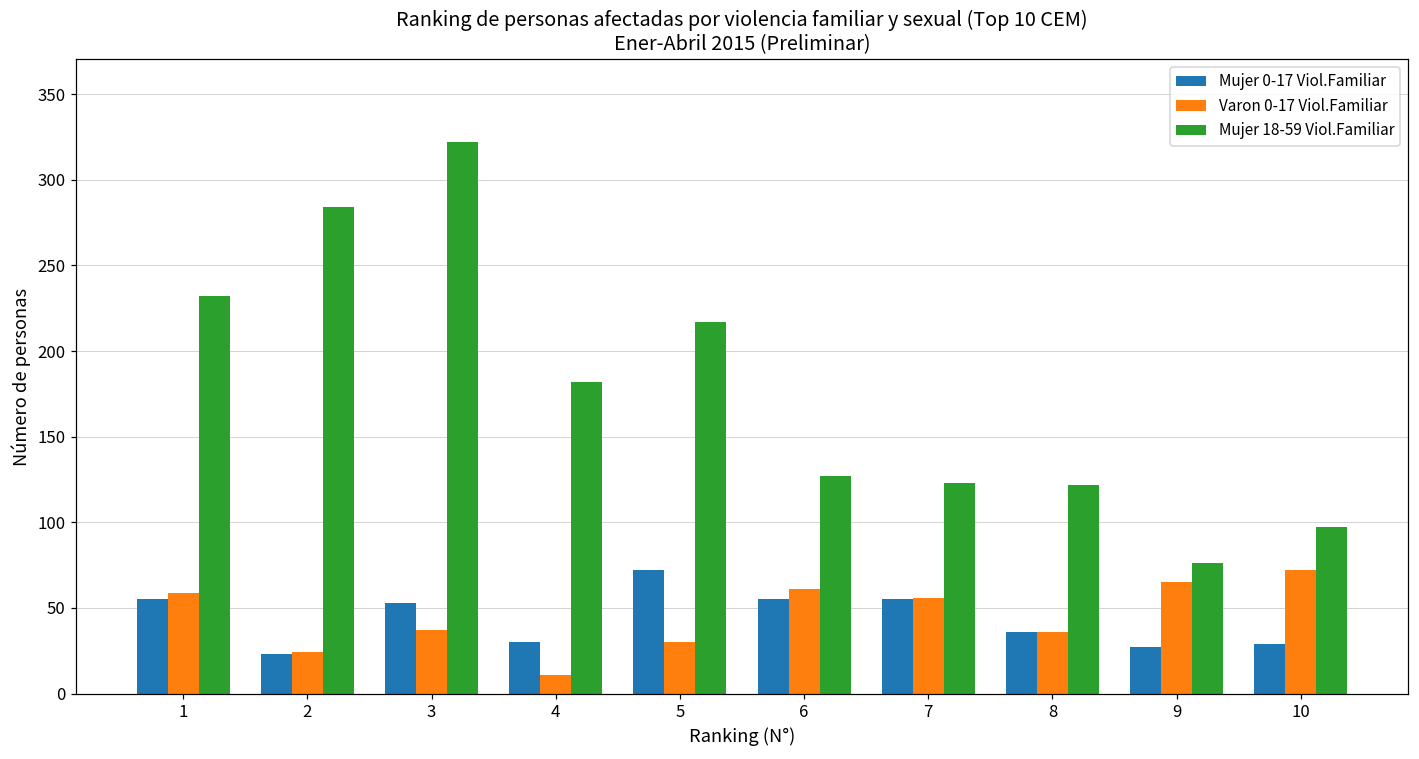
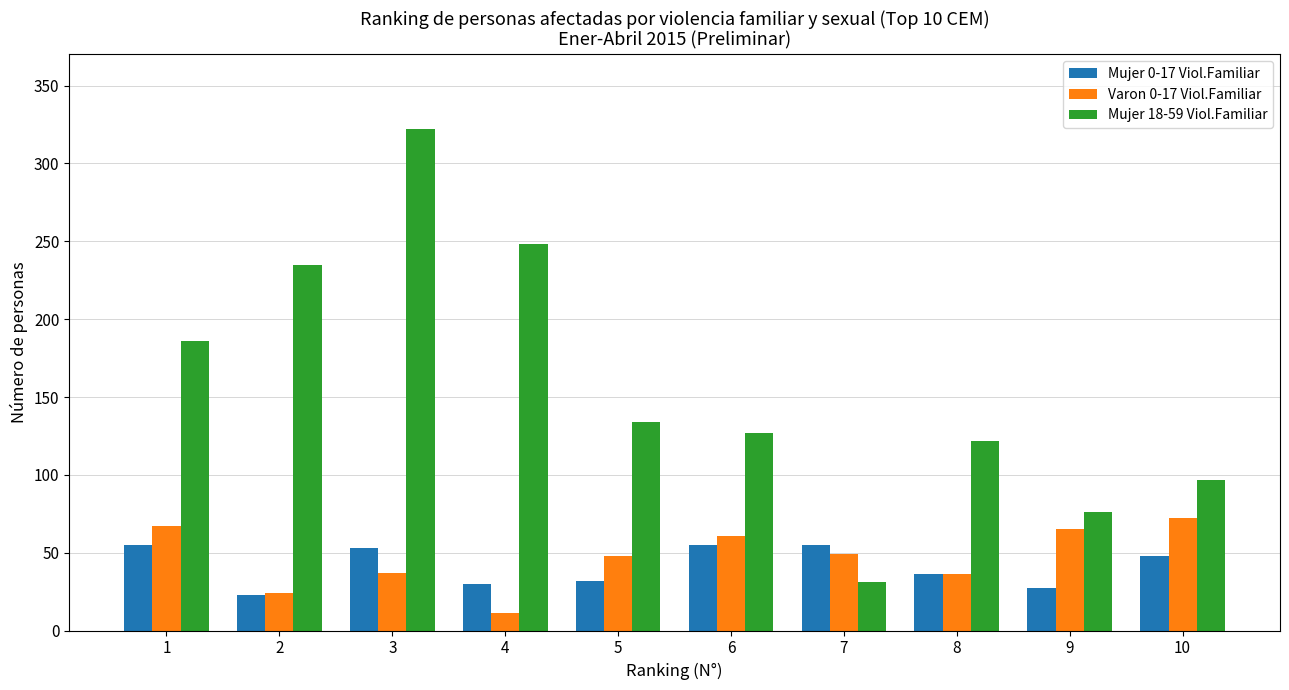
  {
    "Mujer 0-17 Viol.Familiar": {
      "1": 55,
      "2": 23,
      "3": 53,
      "4": 30,
-     "5": 72,
+     "5": 32,
      "6": 55,
      "7": 55,
      "8": 36,
      "9": 27,
-     "10": 29
+     "10": 48
    },
    "Varon 0-17 Viol.Familiar": {
-     "1": 59,
+     "1": 67,
      "2": 24,
      "3": 37,
      "4": 11,
-     "5": 30,
+     "5": 48,
      "6": 61,
-     "7": 56,
+     "7": 49,
      "8": 36,
      "9": 65,
      "10": 72
    },
    "Mujer 18-59 Viol.Familiar": {
-     "1": 232,
-     "2": 284,
+     "1": 186,
+     "2": 235,
      "3": 322,
-     "4": 182,
-     "5": 217,
+     "4": 248,
+     "5": 134,
      "6": 127,
-     "7": 123,
+     "7": 31,
      "8": 122,
      "9": 76,
      "10": 97
    }
  }
